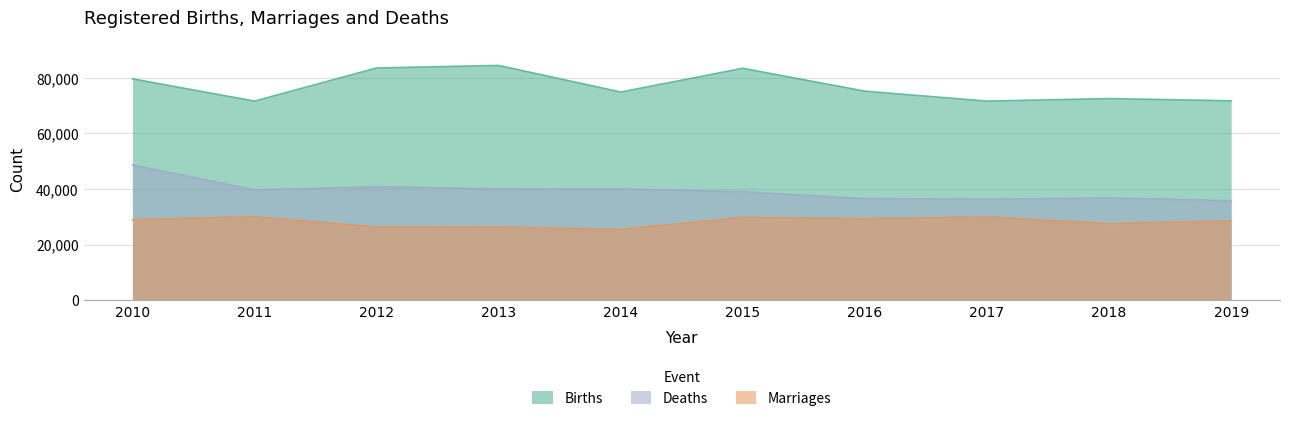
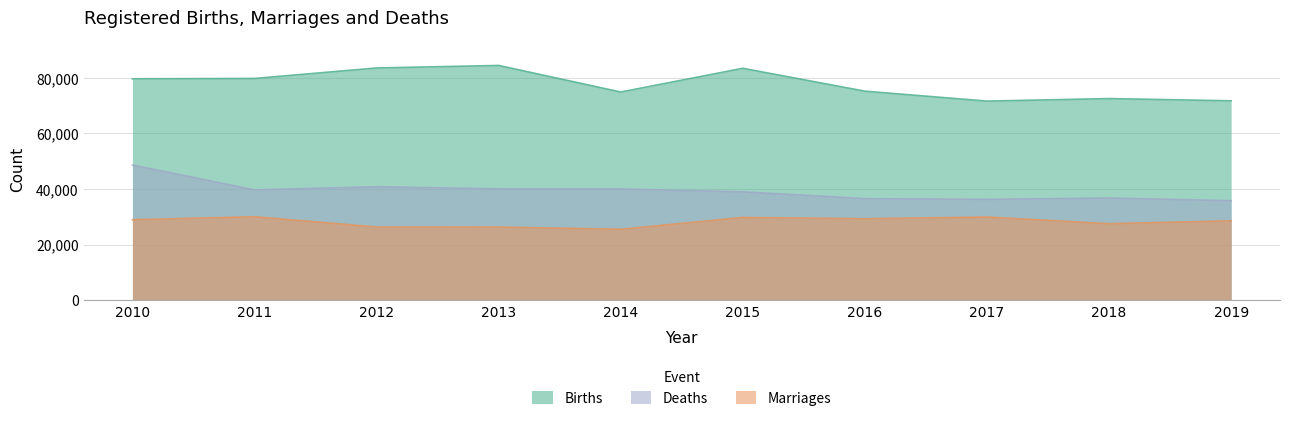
  {
    "Births": {
      "2010": "80,000",
-     "2011": "72,000",
+     "2011": "80,000",
      "2012": "83,000",
      "2013": "84,000",
      "2014": "75,000",
      "2015": "83,000",
      "2016": "75,000",
      "2017": "72,000",
      "2018": "72,000",
      "2019": "72,000"
    },
    "Deaths": {
      "2010": "49,000",
      "2011": "40,000",
      "2012": "41,000",
      "2013": "40,000",
      "2014": "40,000",
      "2015": "39,000",
      "2016": "37,000",
      "2017": "36,000",
      "2018": "37,000",
      "2019": "36,000"
    },
    "Marriages": {
      "2010": "29,000",
      "2011": "30,000",
      "2012": "26,000",
      "2013": "26,000",
      "2014": "25,000",
      "2015": "30,000",
      "2016": "29,000",
      "2017": "30,000",
      "2018": "28,000",
      "2019": "29,000"
    }
  }
